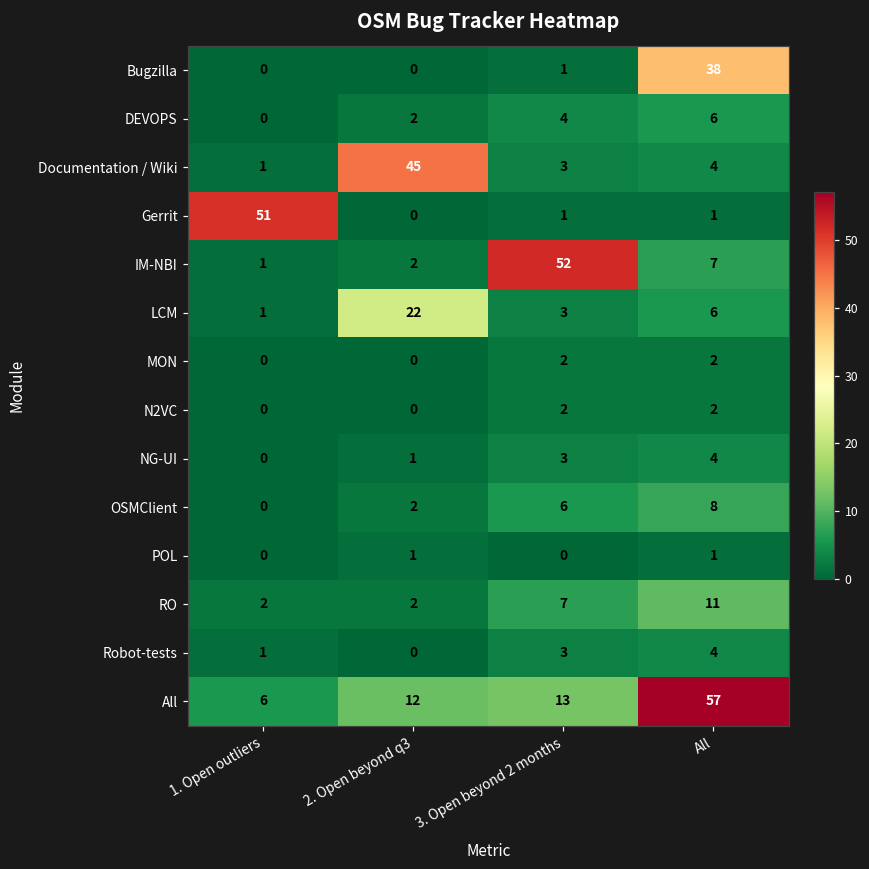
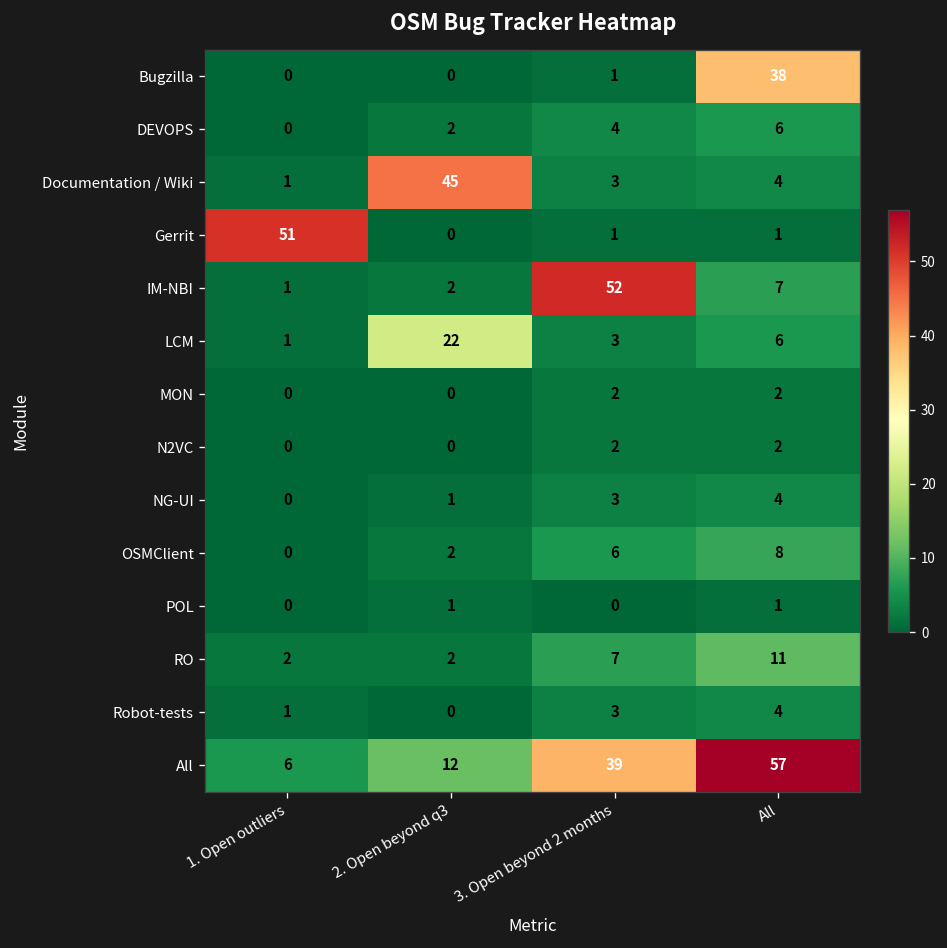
  {
    "Bugzilla": {
      "1. Open outliers": 0,
      "2. Open beyond q3": 0,
      "3. Open beyond 2 months": 1,
      "All": 38
    },
    "DEVOPS": {
      "1. Open outliers": 0,
      "2. Open beyond q3": 2,
      "3. Open beyond 2 months": 4,
      "All": 6
    },
    "Documentation / Wiki": {
      "1. Open outliers": 1,
      "2. Open beyond q3": 45,
      "3. Open beyond 2 months": 3,
      "All": 4
    },
    "Gerrit": {
      "1. Open outliers": 51,
      "2. Open beyond q3": 0,
      "3. Open beyond 2 months": 1,
      "All": 1
    },
    "IM-NBI": {
      "1. Open outliers": 1,
      "2. Open beyond q3": 2,
      "3. Open beyond 2 months": 52,
      "All": 7
    },
    "LCM": {
      "1. Open outliers": 1,
      "2. Open beyond q3": 22,
      "3. Open beyond 2 months": 3,
      "All": 6
    },
    "MON": {
      "1. Open outliers": 0,
      "2. Open beyond q3": 0,
      "3. Open beyond 2 months": 2,
      "All": 2
    },
    "N2VC": {
      "1. Open outliers": 0,
      "2. Open beyond q3": 0,
      "3. Open beyond 2 months": 2,
      "All": 2
    },
    "NG-UI": {
      "1. Open outliers": 0,
      "2. Open beyond q3": 1,
      "3. Open beyond 2 months": 3,
      "All": 4
    },
    "OSMClient": {
      "1. Open outliers": 0,
      "2. Open beyond q3": 2,
      "3. Open beyond 2 months": 6,
      "All": 8
    },
    "POL": {
      "1. Open outliers": 0,
      "2. Open beyond q3": 1,
      "3. Open beyond 2 months": 0,
      "All": 1
    },
    "RO": {
      "1. Open outliers": 2,
      "2. Open beyond q3": 2,
      "3. Open beyond 2 months": 7,
      "All": 11
    },
    "Robot-tests": {
      "1. Open outliers": 1,
      "2. Open beyond q3": 0,
      "3. Open beyond 2 months": 3,
      "All": 4
    },
    "All": {
      "1. Open outliers": 6,
      "2. Open beyond q3": 12,
-     "3. Open beyond 2 months": 13,
+     "3. Open beyond 2 months": 39,
      "All": 57
    }
  }
